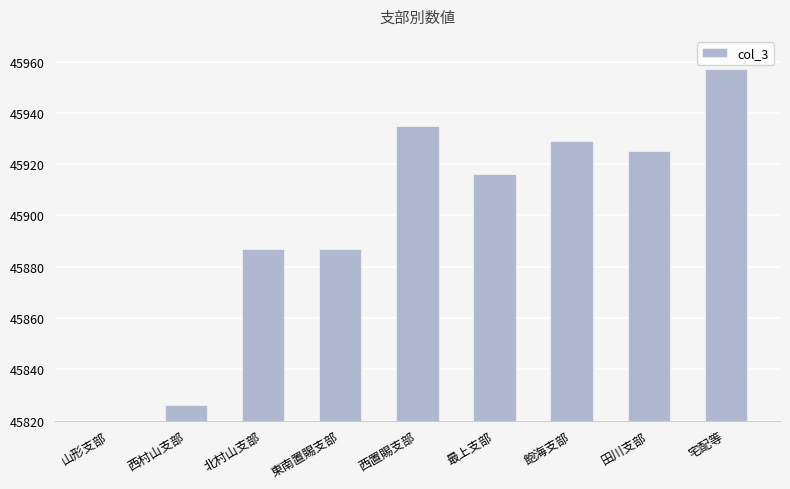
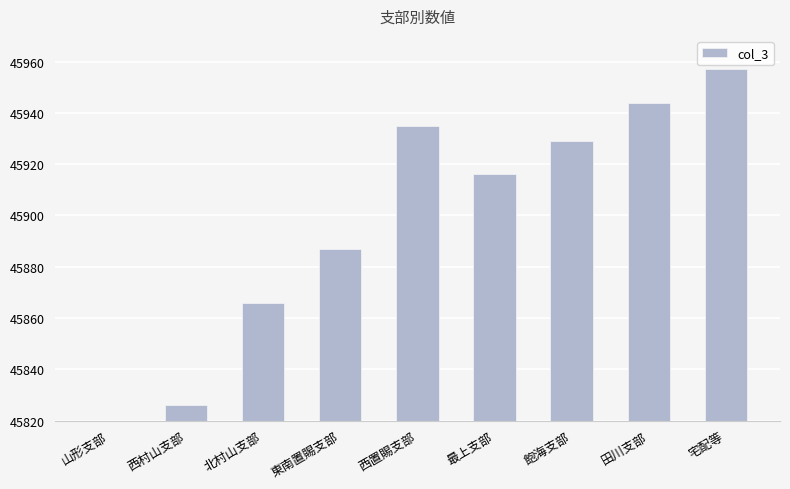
  {
    "西村山支部": 45826,
-   "北村山支部": 45887,
+   "北村山支部": 45866,
    "東南置賜支部": 45887,
    "西置賜支部": 45935,
    "最上支部": 45916,
    "飽海支部": 45929,
-   "田川支部": 45925,
+   "田川支部": 45944,
    "宅配等": 45957
  }
